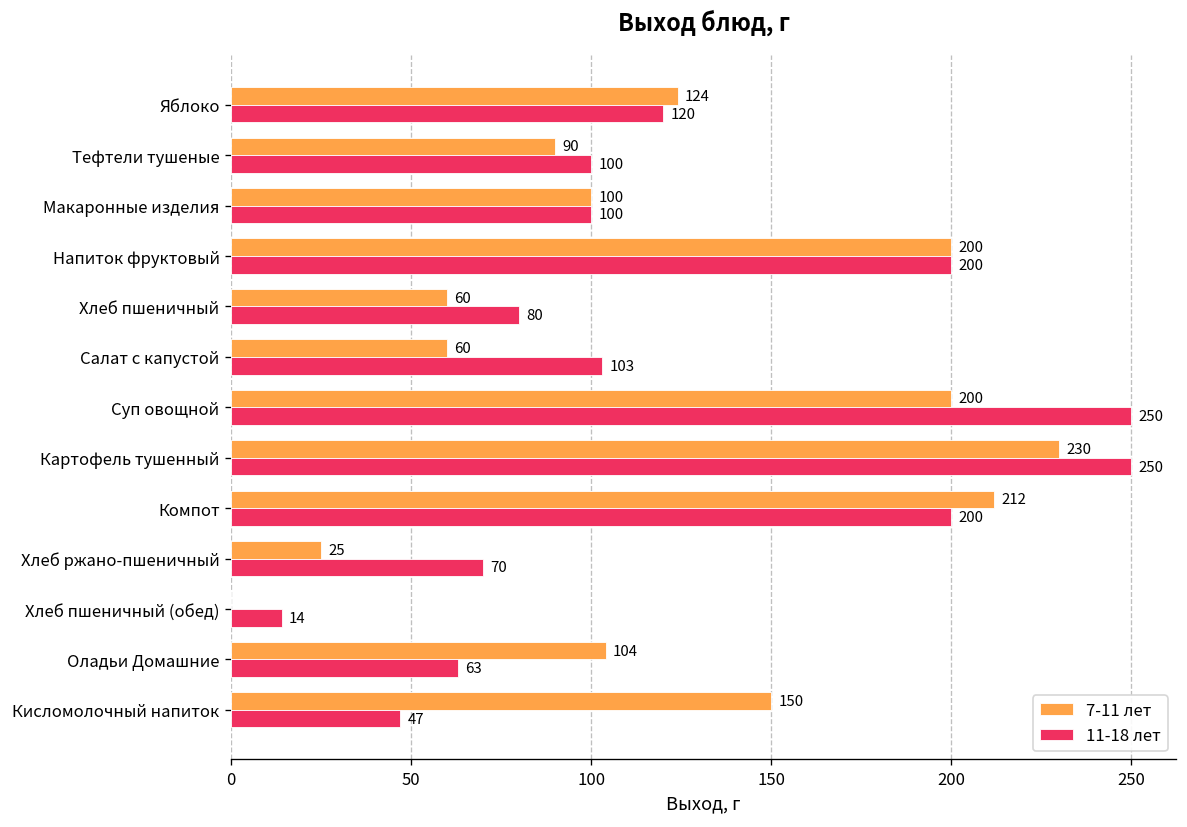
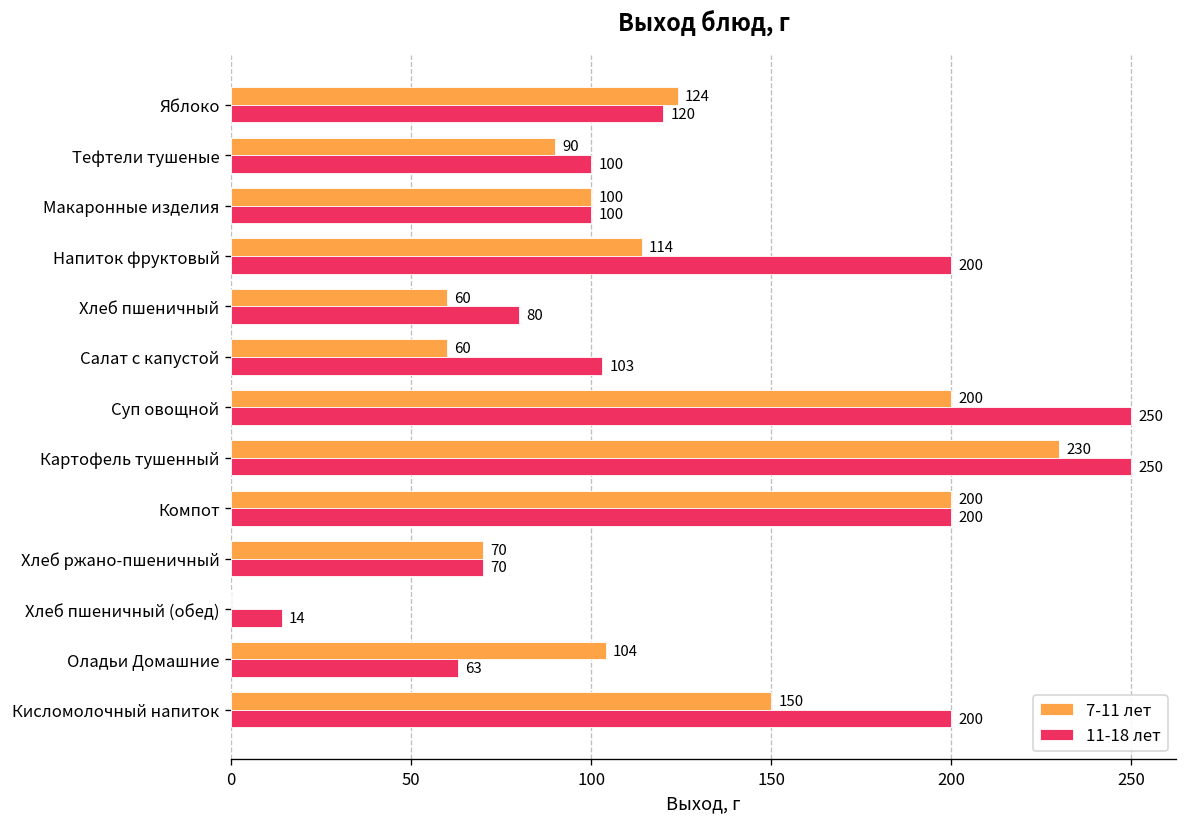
  {
    "7-11 лет": {
      "Яблоко": 124,
      "Тефтели тушеные": 90,
      "Макаронные изделия": 100,
-     "Напиток фруктовый": 200,
+     "Напиток фруктовый": 114,
      "Хлеб пшеничный": 60,
      "Салат с капустой": 60,
      "Суп овощной": 200,
      "Картофель тушенный": 230,
-     "Компот": 212,
-     "Хлеб ржано-пшеничный": 25,
+     "Компот": 200,
+     "Хлеб ржано-пшеничный": 70,
      "Оладьи Домашние": 104,
      "Кисломолочный напиток": 150
    },
    "11-18 лет": {
      "Яблоко": 120,
      "Тефтели тушеные": 100,
      "Макаронные изделия": 100,
      "Напиток фруктовый": 200,
      "Хлеб пшеничный": 80,
      "Салат с капустой": 103,
      "Суп овощной": 250,
      "Картофель тушенный": 250,
      "Компот": 200,
      "Хлеб ржано-пшеничный": 70,
      "Хлеб пшеничный (обед)": 14,
      "Оладьи Домашние": 63,
-     "Кисломолочный напиток": 47
+     "Кисломолочный напиток": 200
    }
  }
